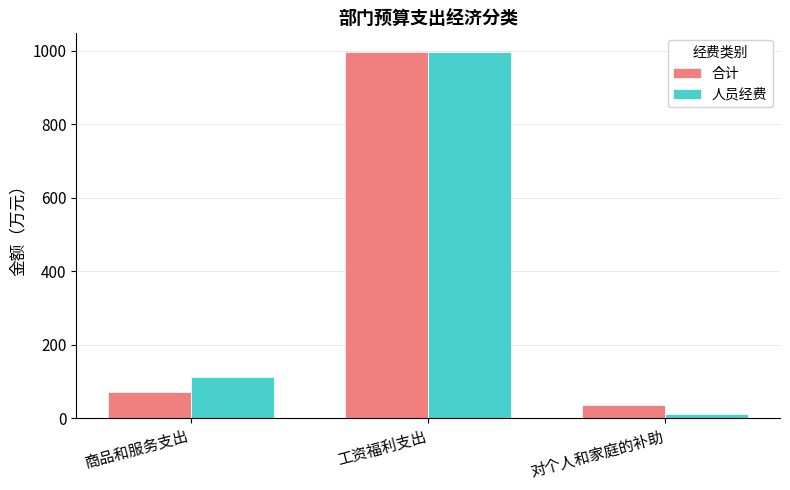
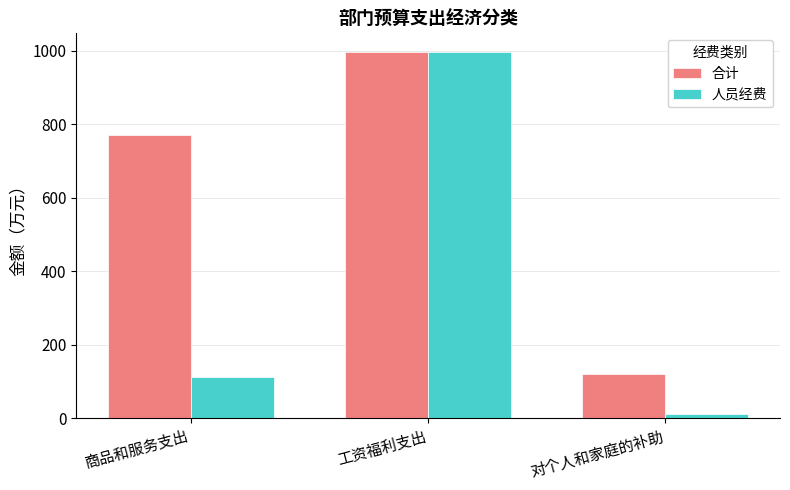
  {
    "合计": {
-     "商品和服务支出": 70,
+     "商品和服务支出": 770,
      "工资福利支出": 1000,
-     "对个人和家庭的补助": 40
+     "对个人和家庭的补助": 120
    },
    "人员经费": {
      "商品和服务支出": 110,
      "工资福利支出": 1000,
      "对个人和家庭的补助": 10
    }
  }
